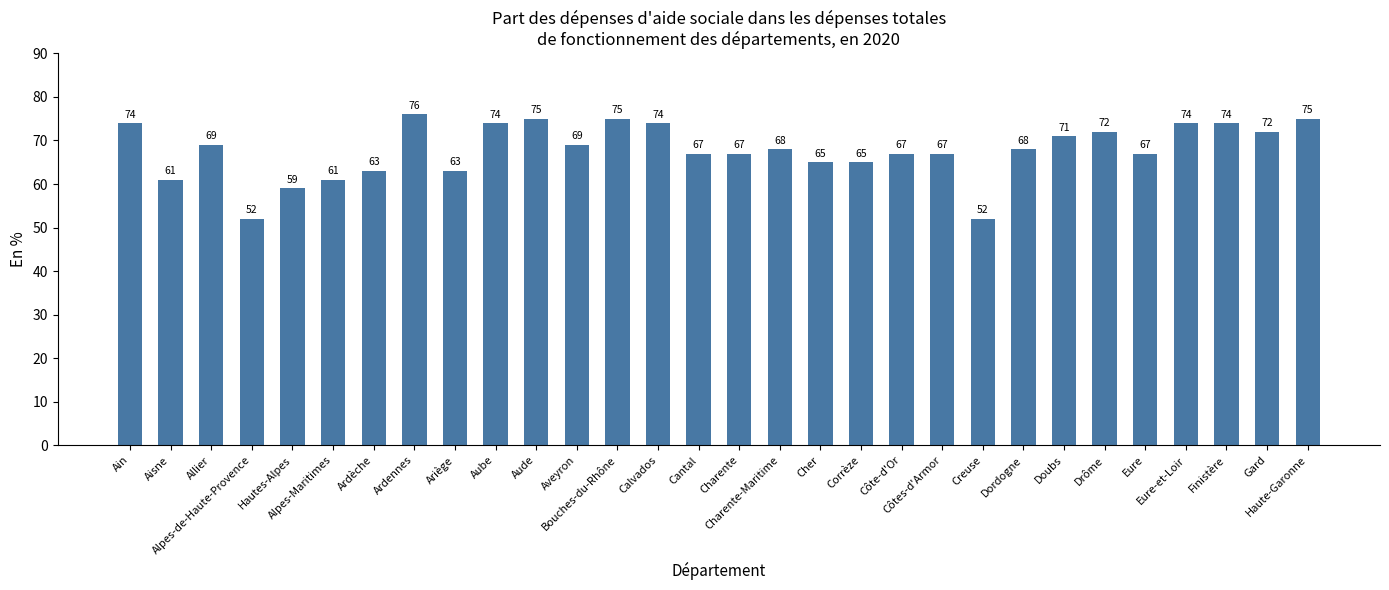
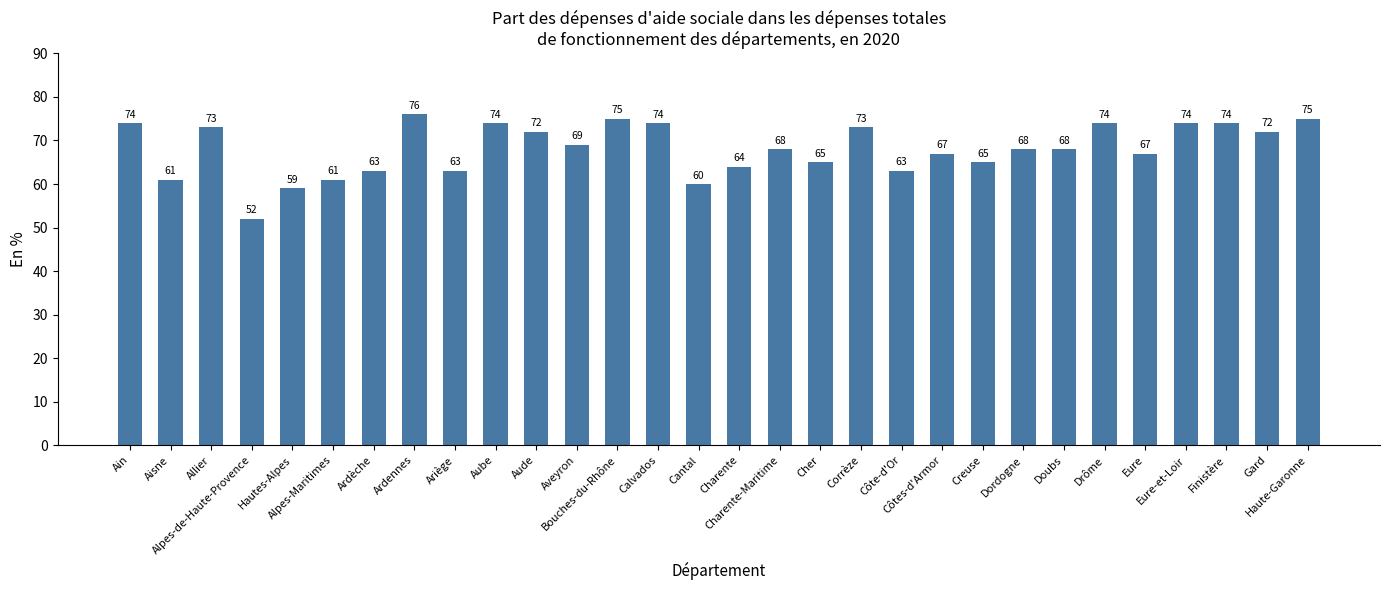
  {
    "Ain": 74,
    "Aisne": 61,
-   "Allier": 69,
+   "Allier": 73,
    "Alpes-de-Haute-Provence": 52,
    "Hautes-Alpes": 59,
    "Alpes-Maritimes": 61,
    "Ardèche": 63,
    "Ardennes": 76,
    "Ariège": 63,
    "Aube": 74,
-   "Aude": 75,
+   "Aude": 72,
    "Aveyron": 69,
    "Bouches-du-Rhône": 75,
    "Calvados": 74,
-   "Cantal": 67,
-   "Charente": 67,
+   "Cantal": 60,
+   "Charente": 64,
    "Charente-Maritime": 68,
    "Cher": 65,
-   "Corrèze": 65,
-   "Côte-d'Or": 67,
+   "Corrèze": 73,
+   "Côte-d'Or": 63,
    "Côtes-d'Armor": 67,
-   "Creuse": 52,
+   "Creuse": 65,
    "Dordogne": 68,
-   "Doubs": 71,
-   "Drôme": 72,
+   "Doubs": 68,
+   "Drôme": 74,
    "Eure": 67,
    "Eure-et-Loir": 74,
    "Finistère": 74,
    "Gard": 72,
    "Haute-Garonne": 75
  }
